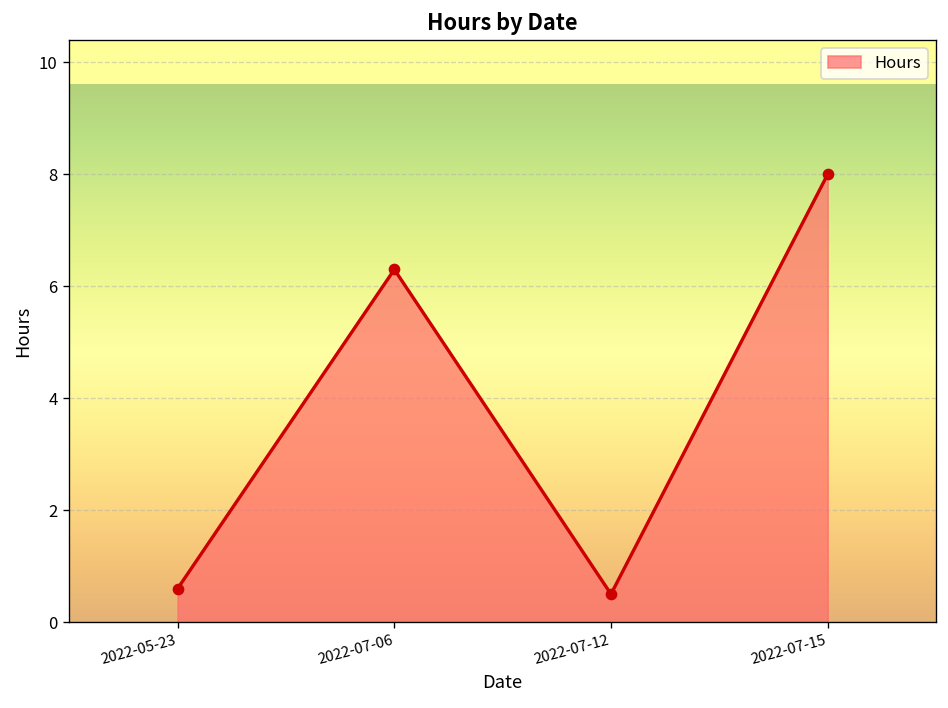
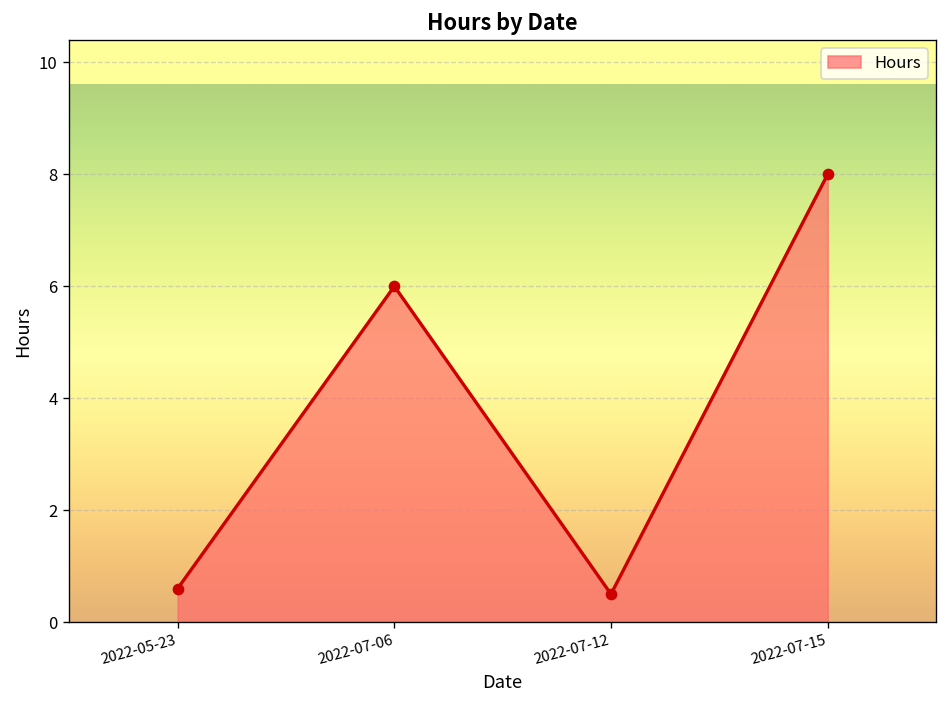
  {
    "2022-05-23": 0.6,
-   "2022-07-06": 6.3,
+   "2022-07-06": 6.0,
    "2022-07-12": 0.5,
    "2022-07-15": 8.0
  }
